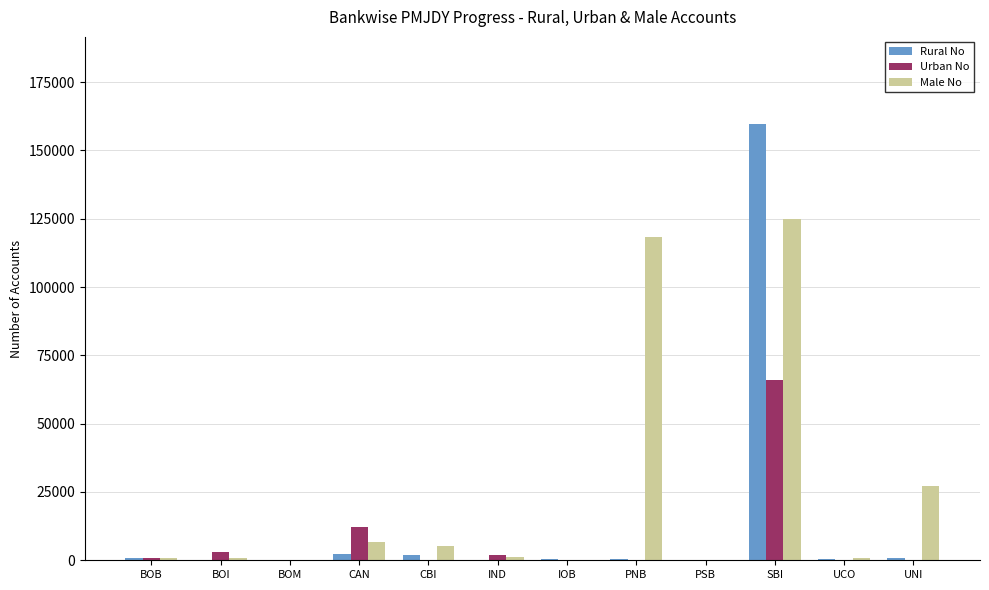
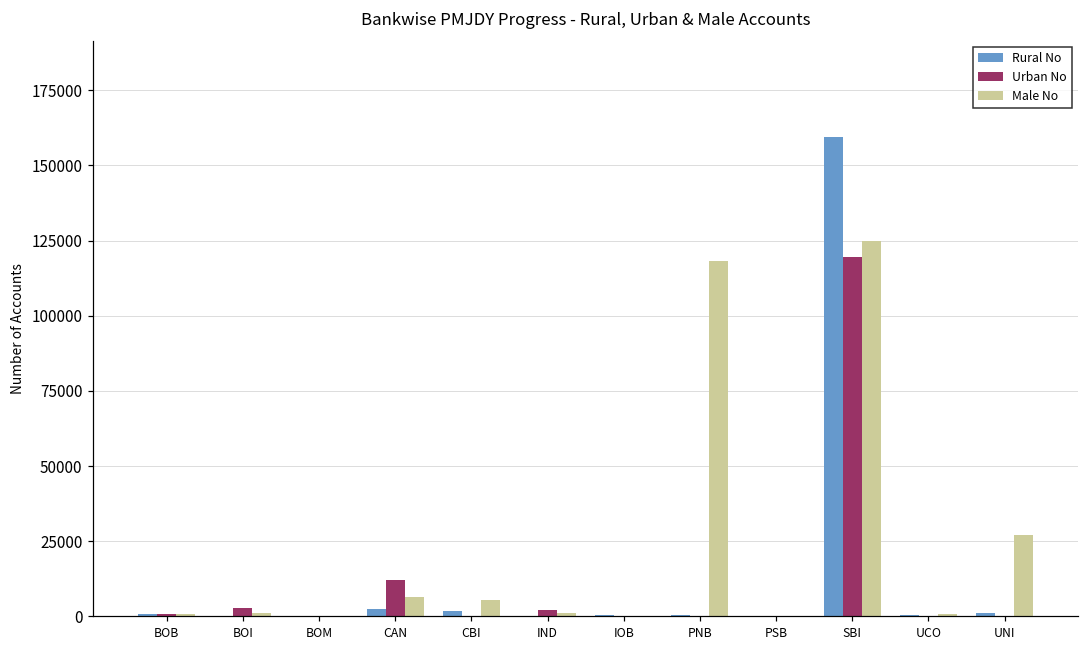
  {
    "Rural No": {
      "BOI": 0,
      "CAN": 2000,
      "CBI": 2000,
      "IND": 0,
      "PSB": 0,
      "SBI": 160000,
      "UNI": 1000
    },
    "Urban No": {
      "BOI": 3000,
      "CAN": 12000,
      "CBI": 0,
      "IND": 2000,
      "PNB": 0,
-     "SBI": 66000,
+     "SBI": 119000,
      "UCO": 0,
      "UNI": 0
    },
    "Male No": {
      "BOI": 1000,
      "CAN": 7000,
      "CBI": 5000,
      "IND": 1000,
      "PNB": 118000,
      "SBI": 125000,
      "UNI": 27000
    }
  }
